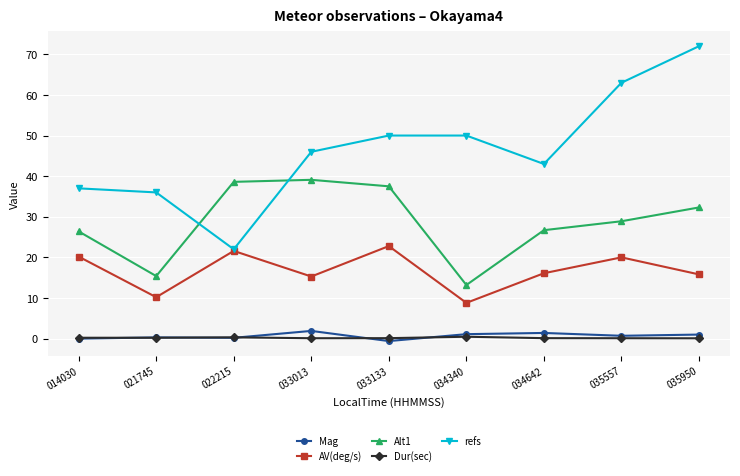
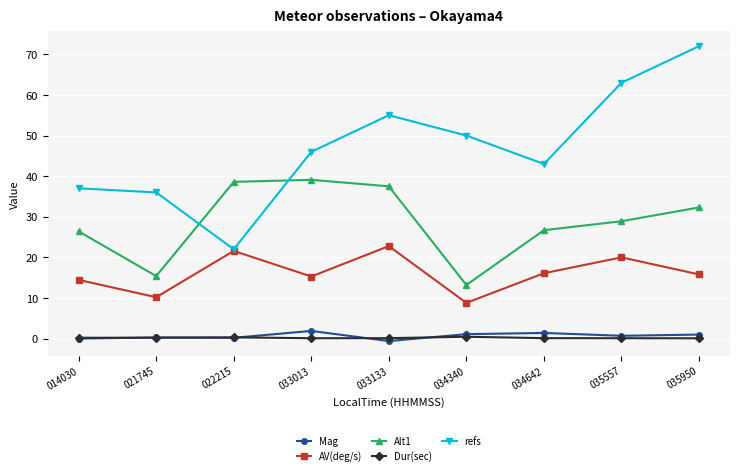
  {
    "Mag": {
      "033013": 2,
      "033133": -1,
      "034340": 1,
      "034642": 1,
      "035950": 1
    },
    "AV(deg/s)": {
-     "014030": 20,
+     "014030": 14,
      "021745": 10,
      "033013": 15,
      "033133": 23,
      "034340": 9,
      "034642": 16,
      "035557": 20,
      "035950": 16
    },
    "Alt1": {
      "014030": 26,
      "021745": 15,
      "022215": 39,
      "033013": 39,
      "033133": 38,
      "034340": 13,
      "034642": 27,
      "035557": 29,
      "035950": 32
    },
    "Dur(sec)": {
      "033013": 0,
      "033133": 0,
      "034340": 0,
      "034642": 0,
      "035950": 0
    },
    "refs": {
      "014030": 37,
      "021745": 36,
      "033013": 46,
-     "033133": 50,
+     "033133": 55,
      "034340": 50,
      "034642": 43,
      "035557": 63,
      "035950": 72
    }
  }
